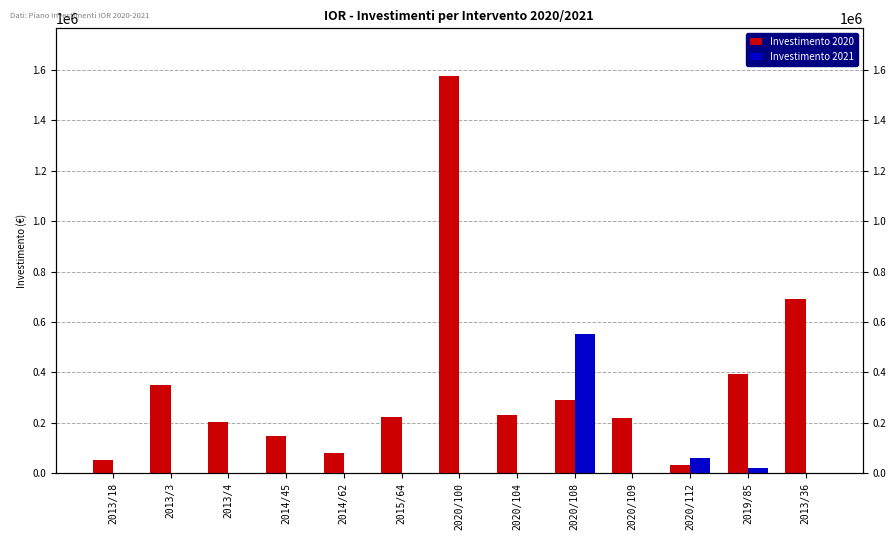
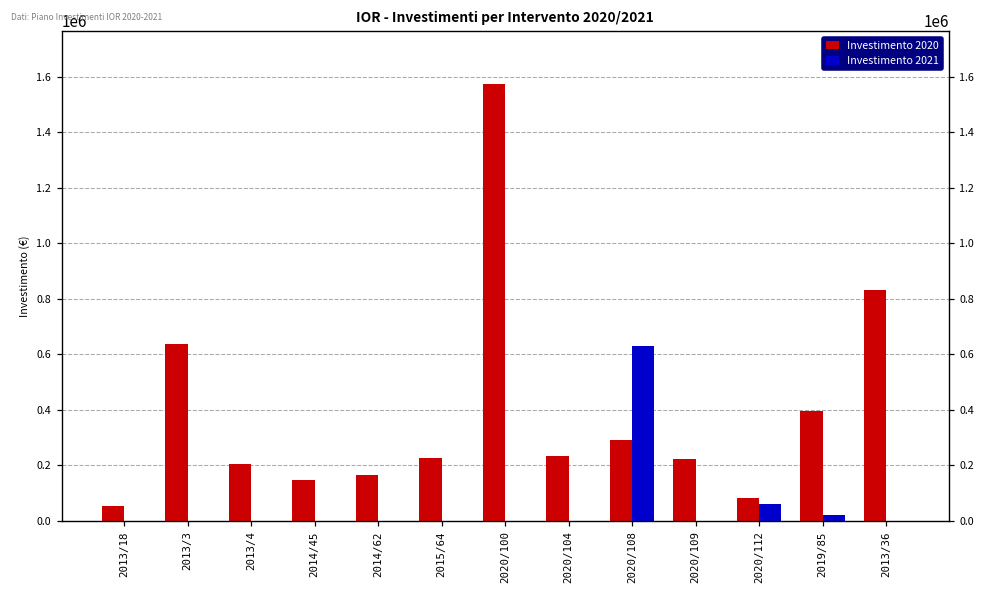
  {
    "Investimento 2020": {
      "2013/18": 50000,
-     "2013/3": 350000,
+     "2013/3": 640000,
      "2013/4": 200000,
      "2014/45": 150000,
-     "2014/62": 80000,
+     "2014/62": 170000,
      "2015/64": 220000,
      "2020/100": 1580000,
      "2020/104": 230000,
      "2020/108": 290000,
      "2020/109": 220000,
-     "2020/112": 30000,
+     "2020/112": 80000,
      "2019/85": 390000,
-     "2013/36": 690000
+     "2013/36": 830000
    },
    "Investimento 2021": {
      "2013/18": 0,
      "2013/3": 0,
      "2013/4": 0,
      "2014/45": 0,
      "2014/62": 0,
      "2015/64": 0,
      "2020/100": 0,
      "2020/104": 0,
-     "2020/108": 550000,
+     "2020/108": 630000,
      "2020/109": 0,
      "2020/112": 60000,
      "2019/85": 20000,
      "2013/36": 0
    }
  }
